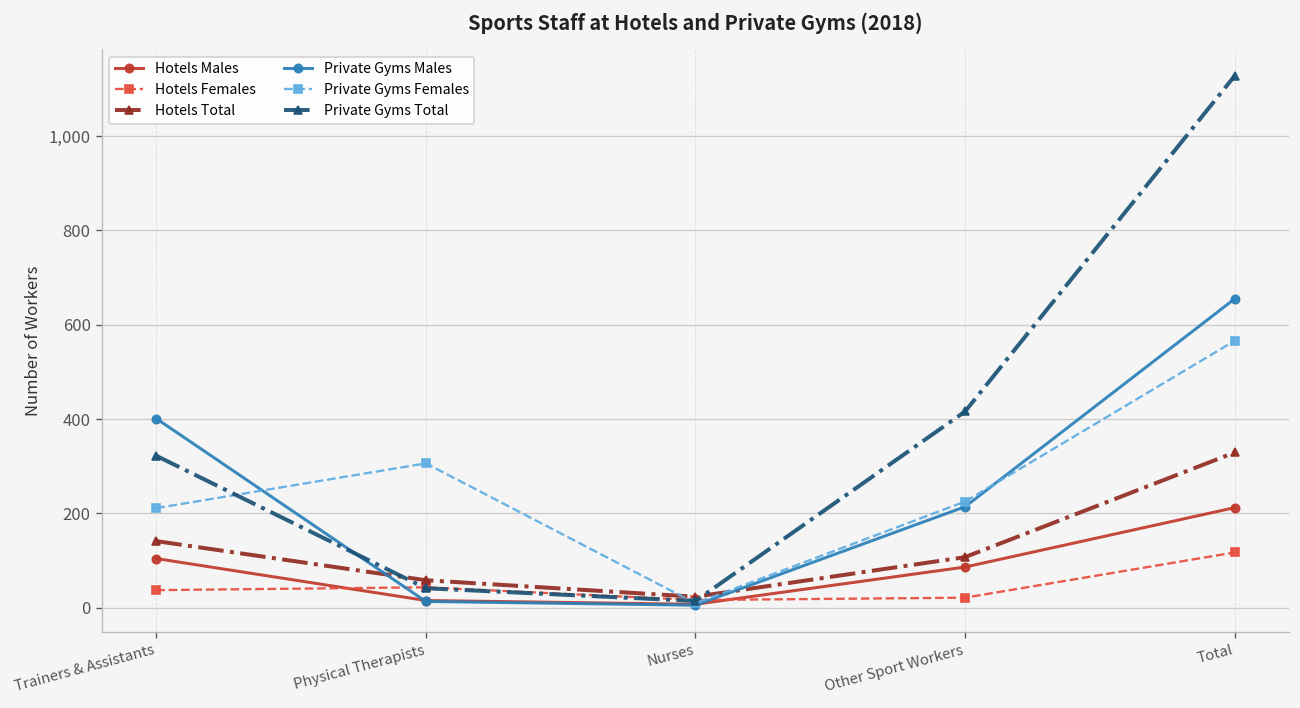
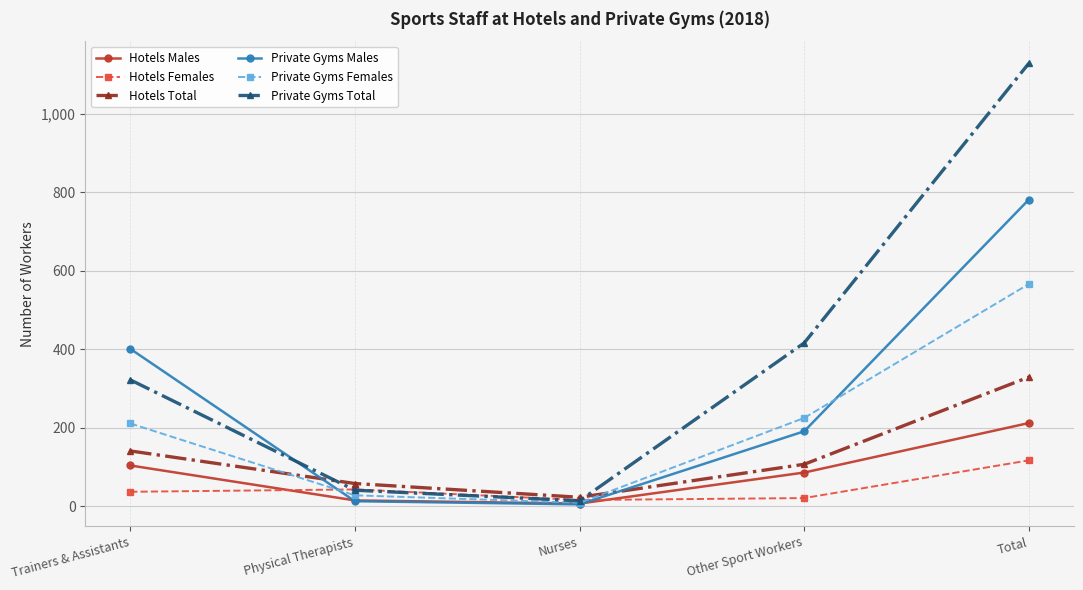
  {
    "Private Gyms Males": {
      "Trainers & Assistants": "400",
-     "Other Sport Workers": "210",
-     "Total": "660"
+     "Other Sport Workers": "190",
+     "Total": "780"
    },
    "Private Gyms Females": {
      "Trainers & Assistants": "210",
-     "Physical Therapists": "310",
+     "Physical Therapists": "30",
      "Other Sport Workers": "230",
      "Total": "570"
    },
    "Private Gyms Total": {
      "Trainers & Assistants": "320",
      "Other Sport Workers": "420",
      "Total": "1,130"
    }
  }
